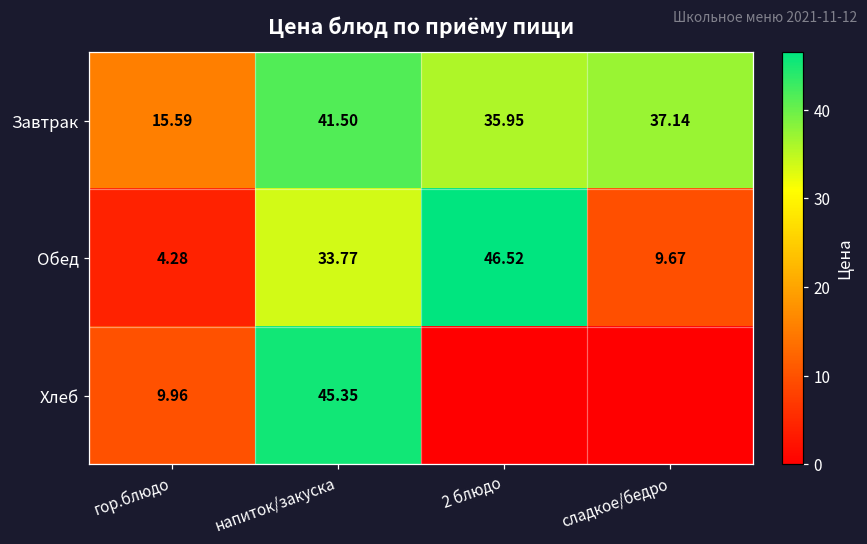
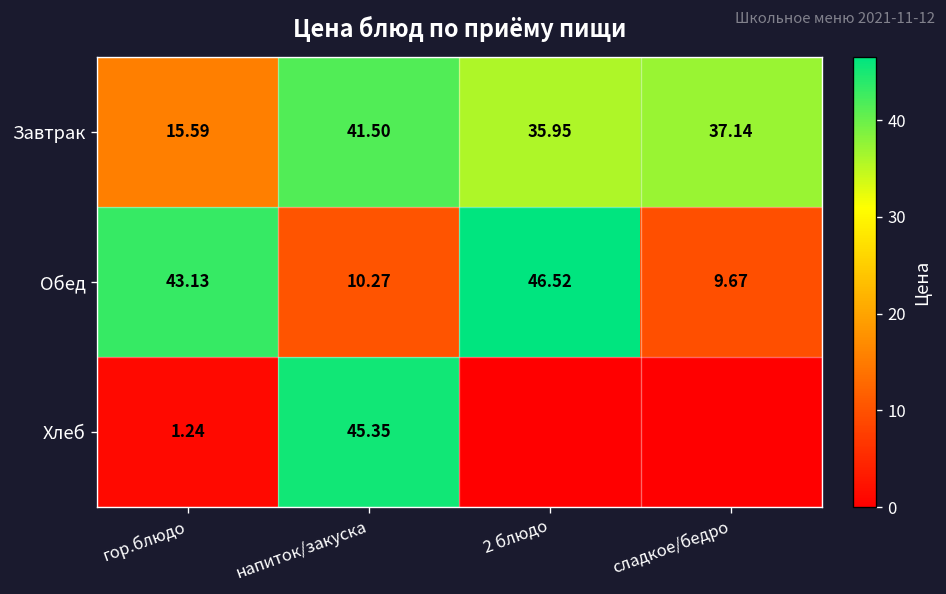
  {
    "Завтрак": {
      "гор.блюдо": 15.59,
      "напиток/закуска": 41.50,
      "2 блюдо": 35.95,
      "сладкое/бедро": 37.14
    },
    "Обед": {
-     "гор.блюдо": 4.28,
-     "напиток/закуска": 33.77,
+     "гор.блюдо": 43.13,
+     "напиток/закуска": 10.27,
      "2 блюдо": 46.52,
      "сладкое/бедро": 9.67
    },
    "Хлеб": {
-     "гор.блюдо": 9.96,
+     "гор.блюдо": 1.24,
      "напиток/закуска": 45.35
    }
  }
